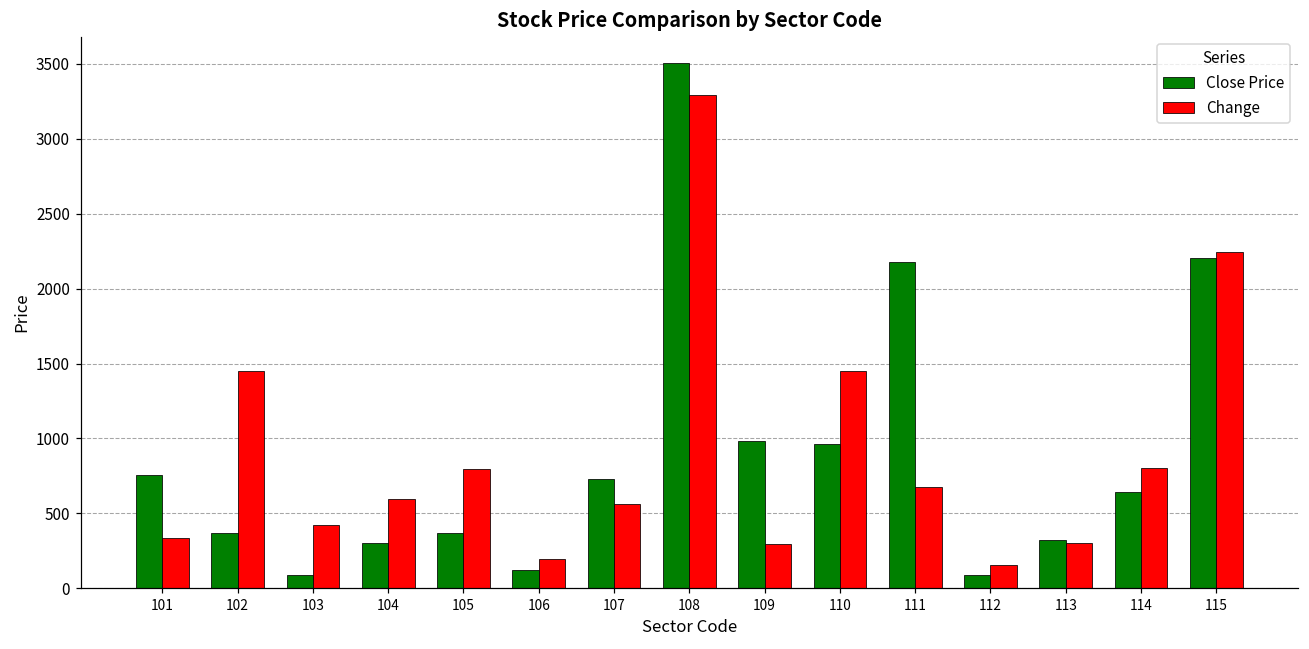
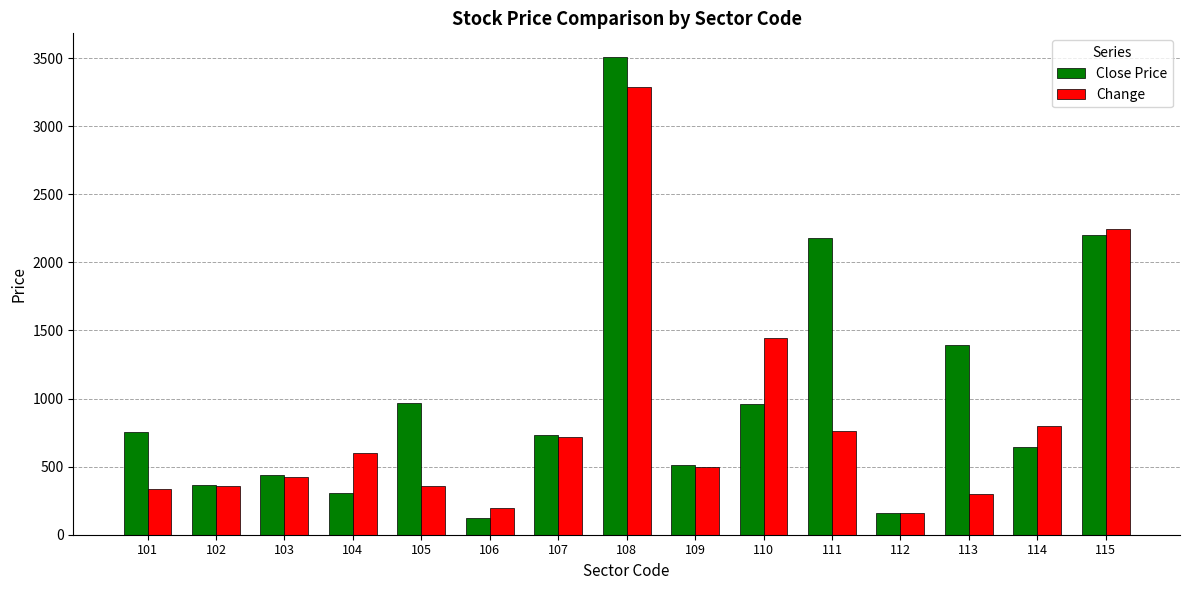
  {
    "Close Price": {
      "101": 760,
      "102": 370,
-     "103": 90,
+     "103": 440,
      "104": 300,
-     "105": 370,
+     "105": 970,
      "106": 120,
      "107": 730,
      "108": 3510,
-     "109": 980,
+     "109": 510,
      "110": 960,
      "111": 2180,
-     "112": 90,
-     "113": 320,
+     "112": 160,
+     "113": 1390,
      "114": 650,
      "115": 2200
    },
    "Change": {
      "101": 330,
-     "102": 1450,
+     "102": 360,
      "103": 430,
      "104": 600,
-     "105": 800,
+     "105": 360,
      "106": 200,
-     "107": 560,
+     "107": 720,
      "108": 3290,
-     "109": 290,
+     "109": 500,
      "110": 1450,
-     "111": 680,
+     "111": 770,
      "112": 160,
      "113": 300,
      "114": 800,
      "115": 2250
    }
  }
